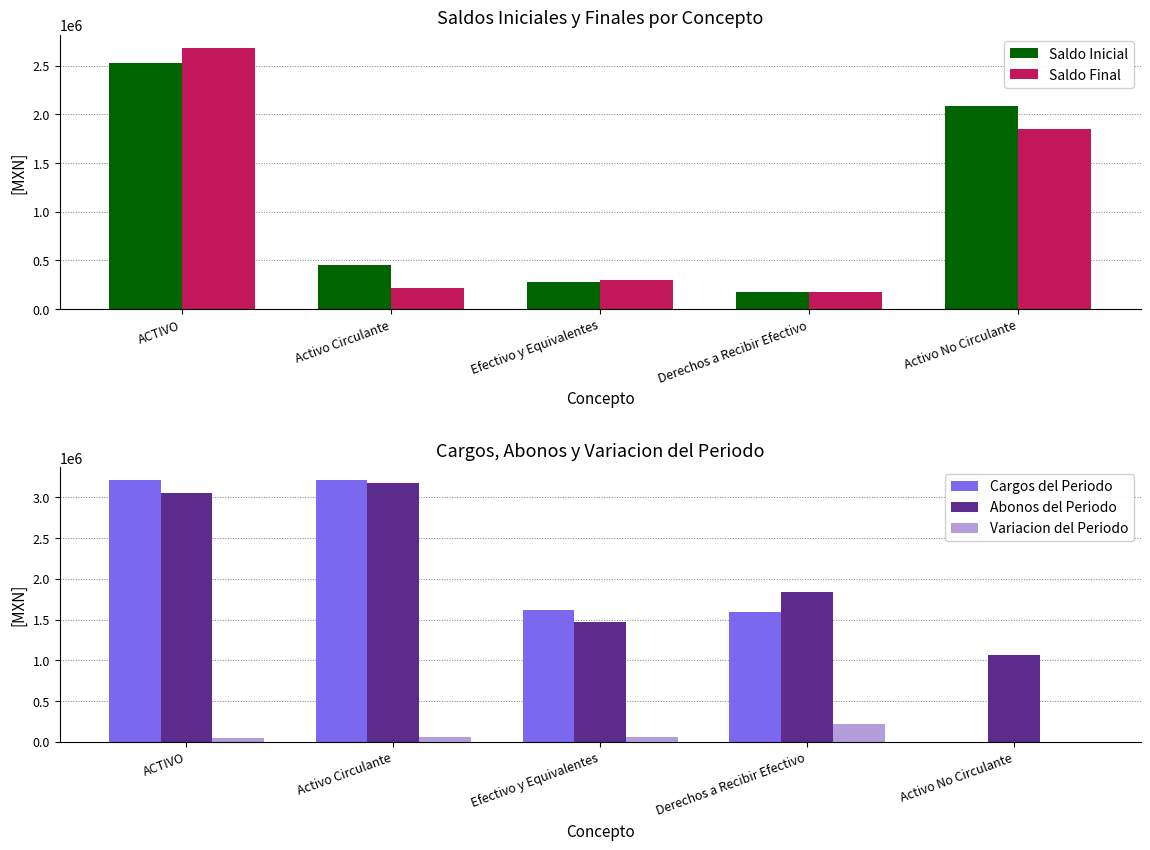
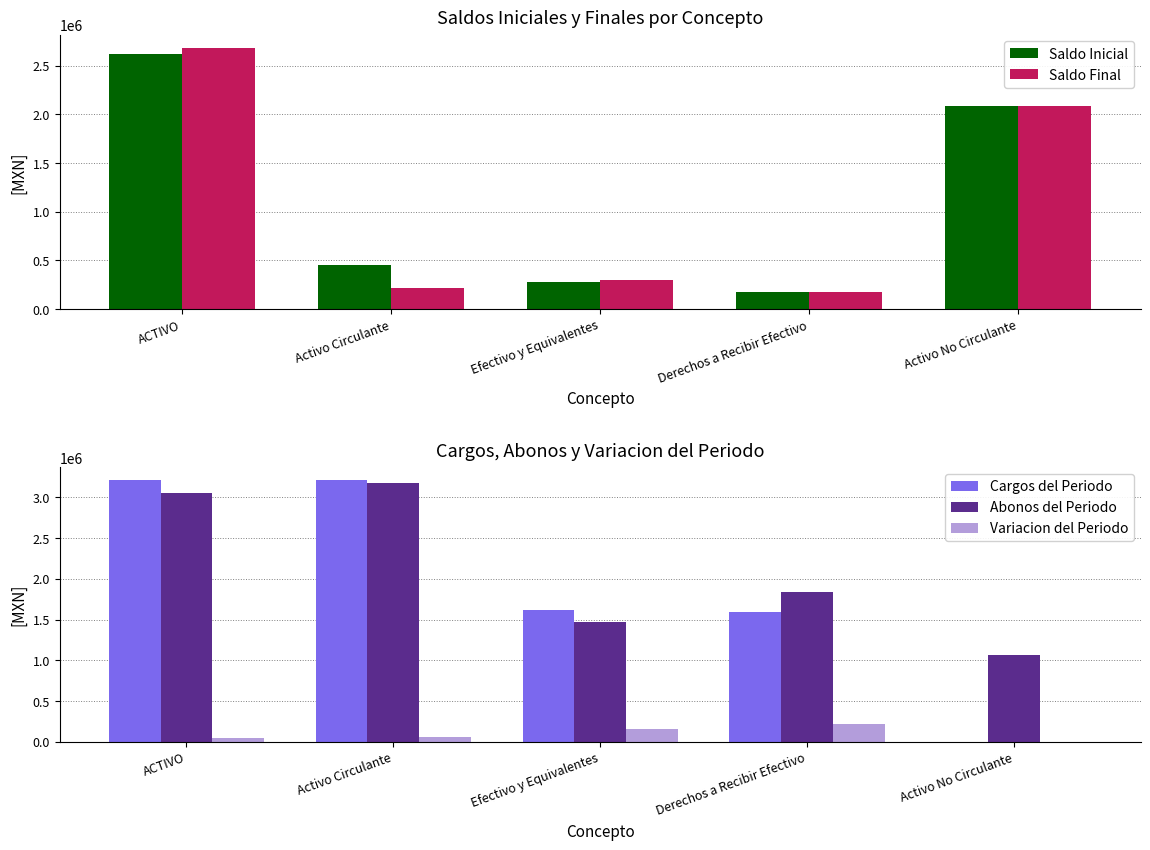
  {
    "Saldos Iniciales y Finales por Concepto": {
      "Saldo Inicial": {
-       "ACTIVO": 2500000,
+       "ACTIVO": 2600000,
        "Activo Circulante": 400000,
        "Efectivo y Equivalentes": 300000,
        "Derechos a Recibir Efectivo": 200000,
        "Activo No Circulante": 2100000
      },
      "Saldo Final": {
        "ACTIVO": 2700000,
        "Activo Circulante": 200000,
        "Efectivo y Equivalentes": 300000,
        "Derechos a Recibir Efectivo": 200000,
-       "Activo No Circulante": 1900000
+       "Activo No Circulante": 2100000
      }
    },
    "Cargos, Abonos y Variacion del Periodo": {
      "Cargos del Periodo": {
        "ACTIVO": 3200000,
        "Activo Circulante": 3200000,
        "Efectivo y Equivalentes": 1600000,
        "Derechos a Recibir Efectivo": 1600000,
        "Activo No Circulante": 0
      },
      "Abonos del Periodo": {
        "ACTIVO": 3100000,
        "Activo Circulante": 3200000,
        "Efectivo y Equivalentes": 1500000,
        "Derechos a Recibir Efectivo": 1800000,
        "Activo No Circulante": 1100000
      },
      "Variacion del Periodo": {
        "ACTIVO": 100000,
        "Activo Circulante": 100000,
-       "Efectivo y Equivalentes": 100000,
+       "Efectivo y Equivalentes": 200000,
        "Derechos a Recibir Efectivo": 200000,
        "Activo No Circulante": 0
      }
    }
  }
